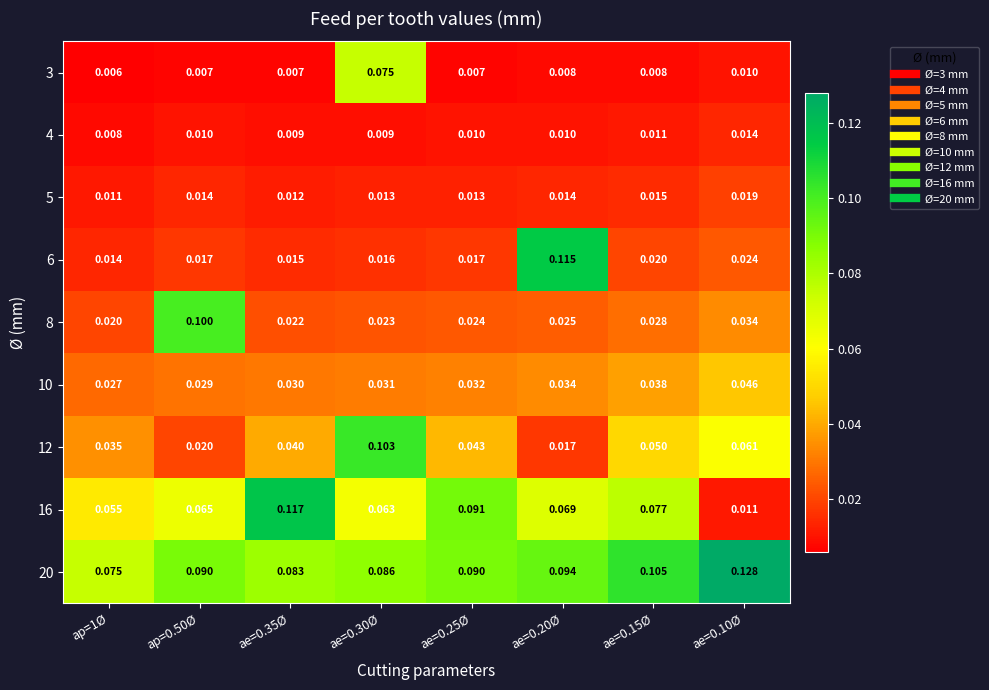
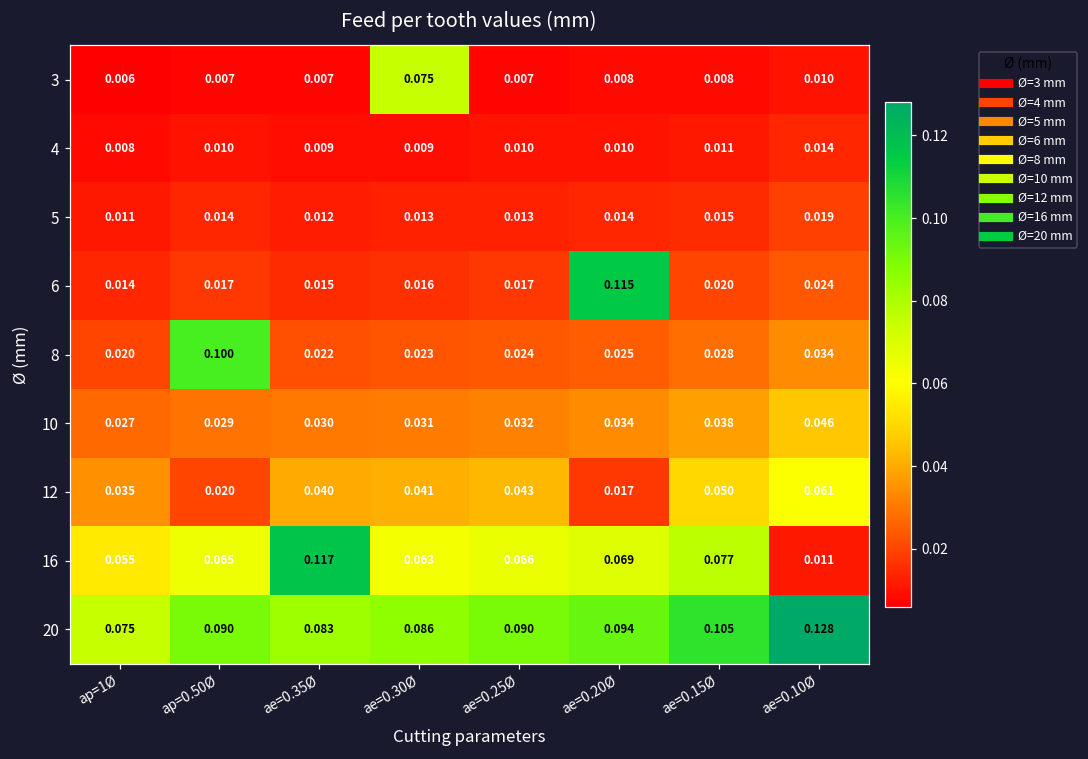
  {
    "3": {
      "ap=1Ø": 0.006,
      "ap=0.50Ø": 0.007,
      "ae=0.35Ø": 0.007,
      "ae=0.30Ø": 0.075,
      "ae=0.25Ø": 0.007,
      "ae=0.20Ø": 0.008,
      "ae=0.15Ø": 0.008,
      "ae=0.10Ø": 0.010
    },
    "4": {
      "ap=1Ø": 0.008,
      "ap=0.50Ø": 0.010,
      "ae=0.35Ø": 0.009,
      "ae=0.30Ø": 0.009,
      "ae=0.25Ø": 0.010,
      "ae=0.20Ø": 0.010,
      "ae=0.15Ø": 0.011,
      "ae=0.10Ø": 0.014
    },
    "5": {
      "ap=1Ø": 0.011,
      "ap=0.50Ø": 0.014,
      "ae=0.35Ø": 0.012,
      "ae=0.30Ø": 0.013,
      "ae=0.25Ø": 0.013,
      "ae=0.20Ø": 0.014,
      "ae=0.15Ø": 0.015,
      "ae=0.10Ø": 0.019
    },
    "6": {
      "ap=1Ø": 0.014,
      "ap=0.50Ø": 0.017,
      "ae=0.35Ø": 0.015,
      "ae=0.30Ø": 0.016,
      "ae=0.25Ø": 0.017,
      "ae=0.20Ø": 0.115,
      "ae=0.15Ø": 0.020,
      "ae=0.10Ø": 0.024
    },
    "8": {
      "ap=1Ø": 0.020,
      "ap=0.50Ø": 0.100,
      "ae=0.35Ø": 0.022,
      "ae=0.30Ø": 0.023,
      "ae=0.25Ø": 0.024,
      "ae=0.20Ø": 0.025,
      "ae=0.15Ø": 0.028,
      "ae=0.10Ø": 0.034
    },
    "10": {
      "ap=1Ø": 0.027,
      "ap=0.50Ø": 0.029,
      "ae=0.35Ø": 0.030,
      "ae=0.30Ø": 0.031,
      "ae=0.25Ø": 0.032,
      "ae=0.20Ø": 0.034,
      "ae=0.15Ø": 0.038,
      "ae=0.10Ø": 0.046
    },
    "12": {
      "ap=1Ø": 0.035,
      "ap=0.50Ø": 0.020,
      "ae=0.35Ø": 0.040,
-     "ae=0.30Ø": 0.103,
+     "ae=0.30Ø": 0.041,
      "ae=0.25Ø": 0.043,
      "ae=0.20Ø": 0.017,
      "ae=0.15Ø": 0.050,
      "ae=0.10Ø": 0.061
    },
    "16": {
      "ap=1Ø": 0.055,
      "ap=0.50Ø": 0.065,
      "ae=0.35Ø": 0.117,
      "ae=0.30Ø": 0.063,
-     "ae=0.25Ø": 0.091,
+     "ae=0.25Ø": 0.066,
      "ae=0.20Ø": 0.069,
      "ae=0.15Ø": 0.077,
      "ae=0.10Ø": 0.011
    },
    "20": {
      "ap=1Ø": 0.075,
      "ap=0.50Ø": 0.090,
      "ae=0.35Ø": 0.083,
      "ae=0.30Ø": 0.086,
      "ae=0.25Ø": 0.090,
      "ae=0.20Ø": 0.094,
      "ae=0.15Ø": 0.105,
      "ae=0.10Ø": 0.128
    }
  }
